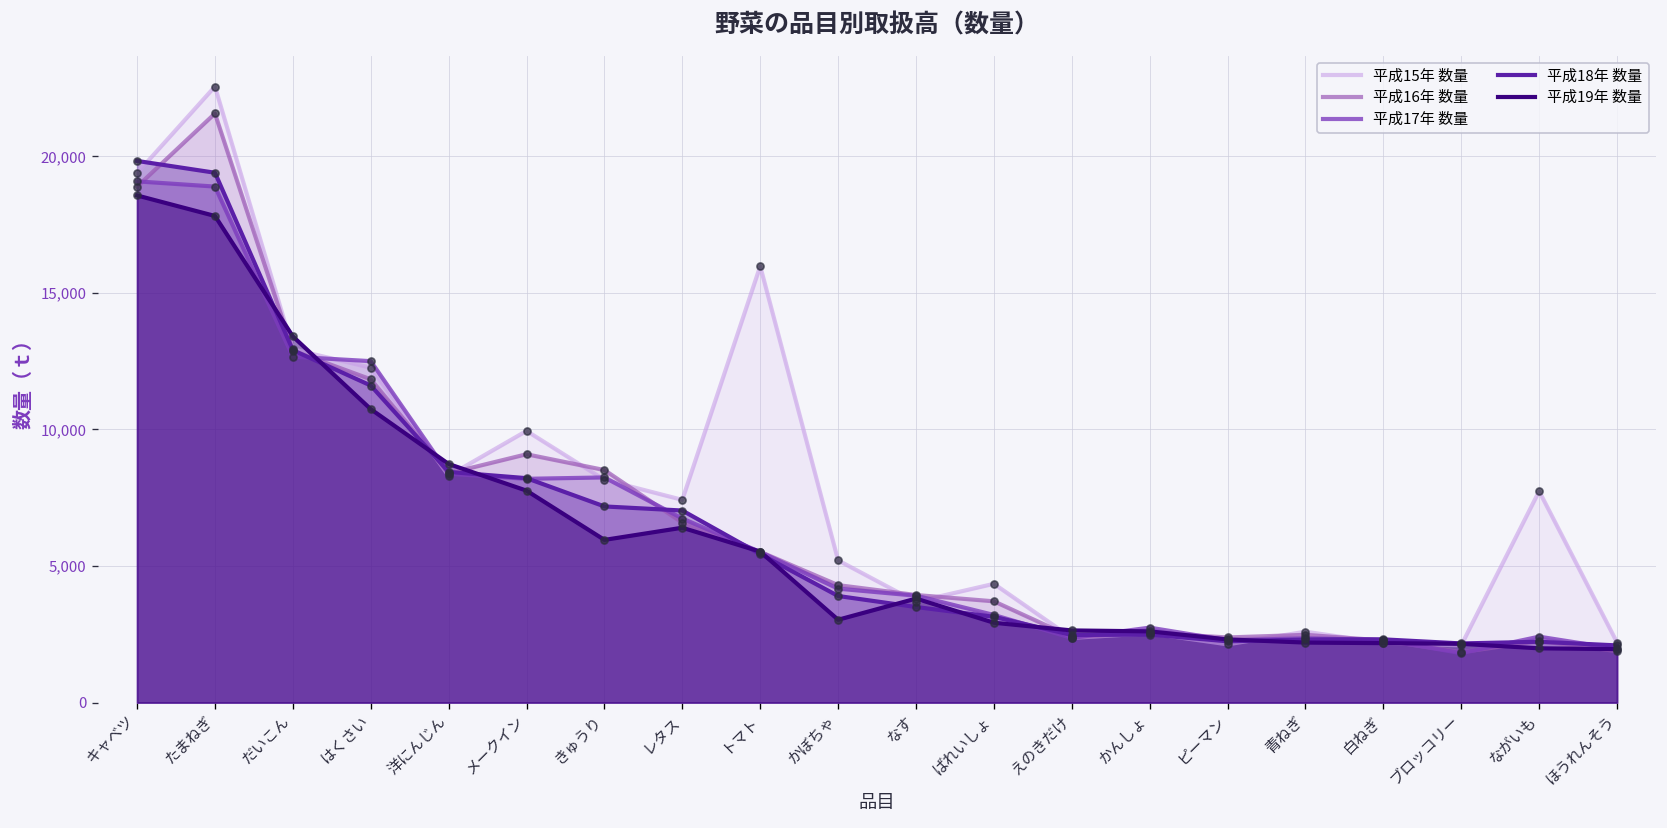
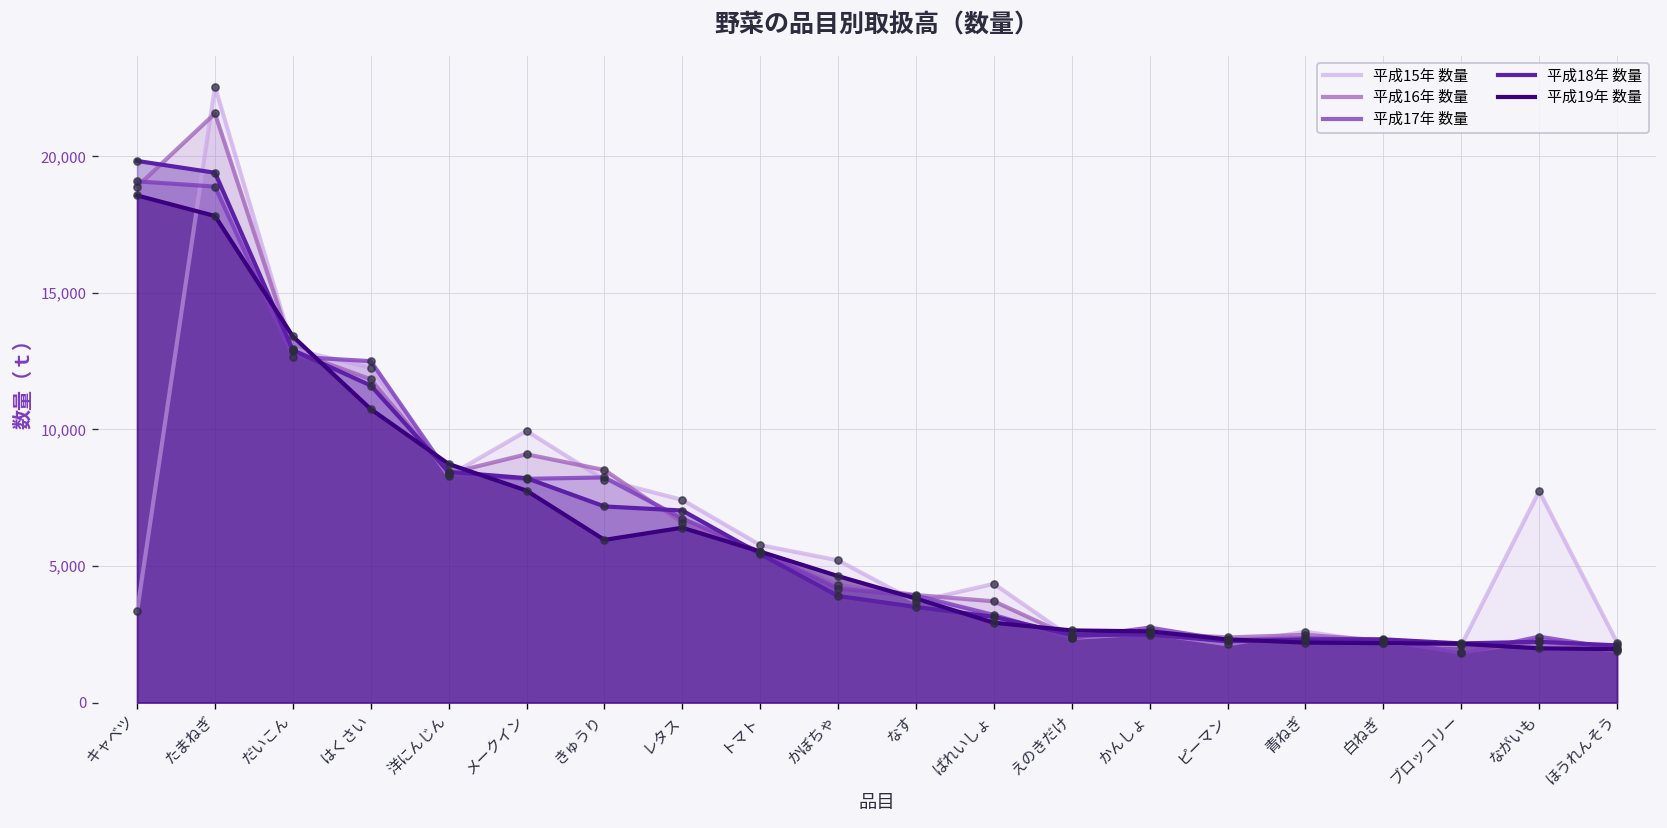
  {
    "平成15年 数量": {
-     "キャベツ": "19,400",
+     "キャベツ": "3,300",
      "たまねぎ": "22,600",
      "はくさい": "12,300",
      "メークイン": "9,900",
      "レタス": "7,400",
-     "トマト": "16,000",
+     "トマト": "5,800",
      "かぼちゃ": "5,200",
      "なす": "3,700",
      "ばれいしょ": "4,300",
      "青ねぎ": "2,600",
      "ながいも": "7,700"
    },
    "平成19年 数量": {
      "キャベツ": "18,600",
      "たまねぎ": "17,800",
      "だいこん": "13,400",
      "はくさい": "10,700",
      "洋にんじん": "8,700",
      "メークイン": "7,800",
      "きゅうり": "6,000",
      "レタス": "6,400",
-     "かぼちゃ": "3,000",
+     "かぼちゃ": "4,600",
      "ばれいしょ": "2,900",
      "えのきだけ": "2,600",
      "青ねぎ": "2,200",
      "ながいも": "2,000"
    }
  }
